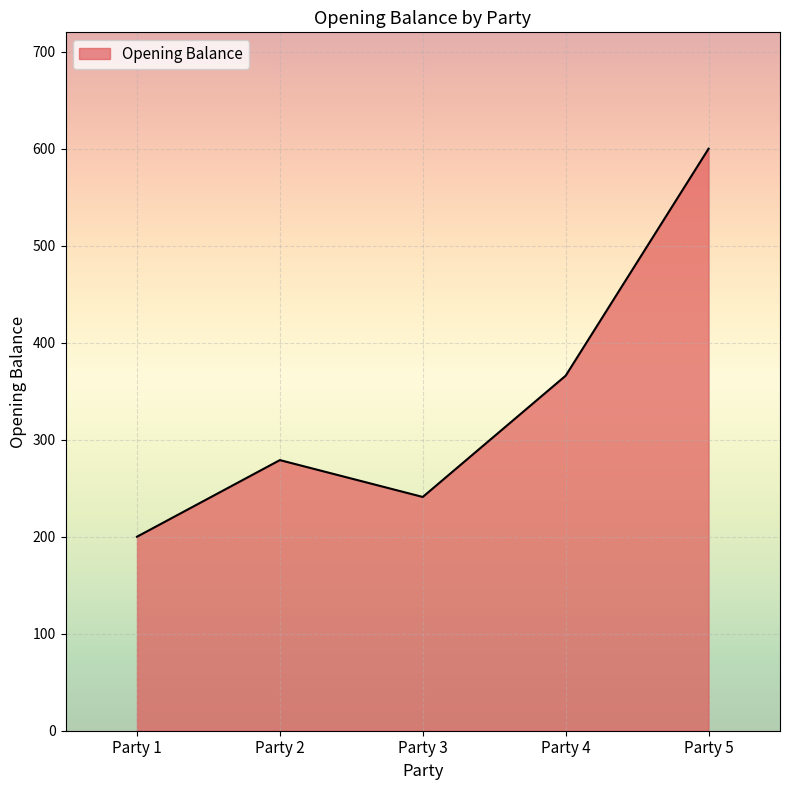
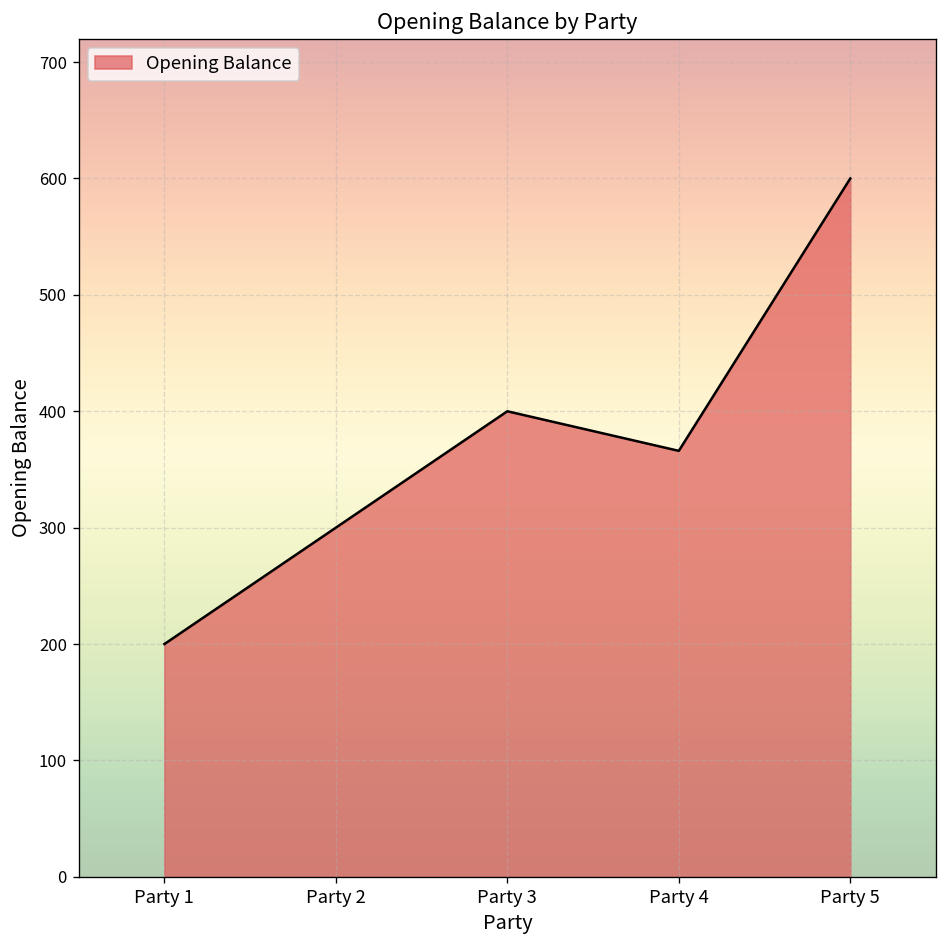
  {
    "Party 1": 200,
-   "Party 2": 280,
-   "Party 3": 240,
+   "Party 2": 300,
+   "Party 3": 400,
    "Party 4": 370,
    "Party 5": 600
  }
